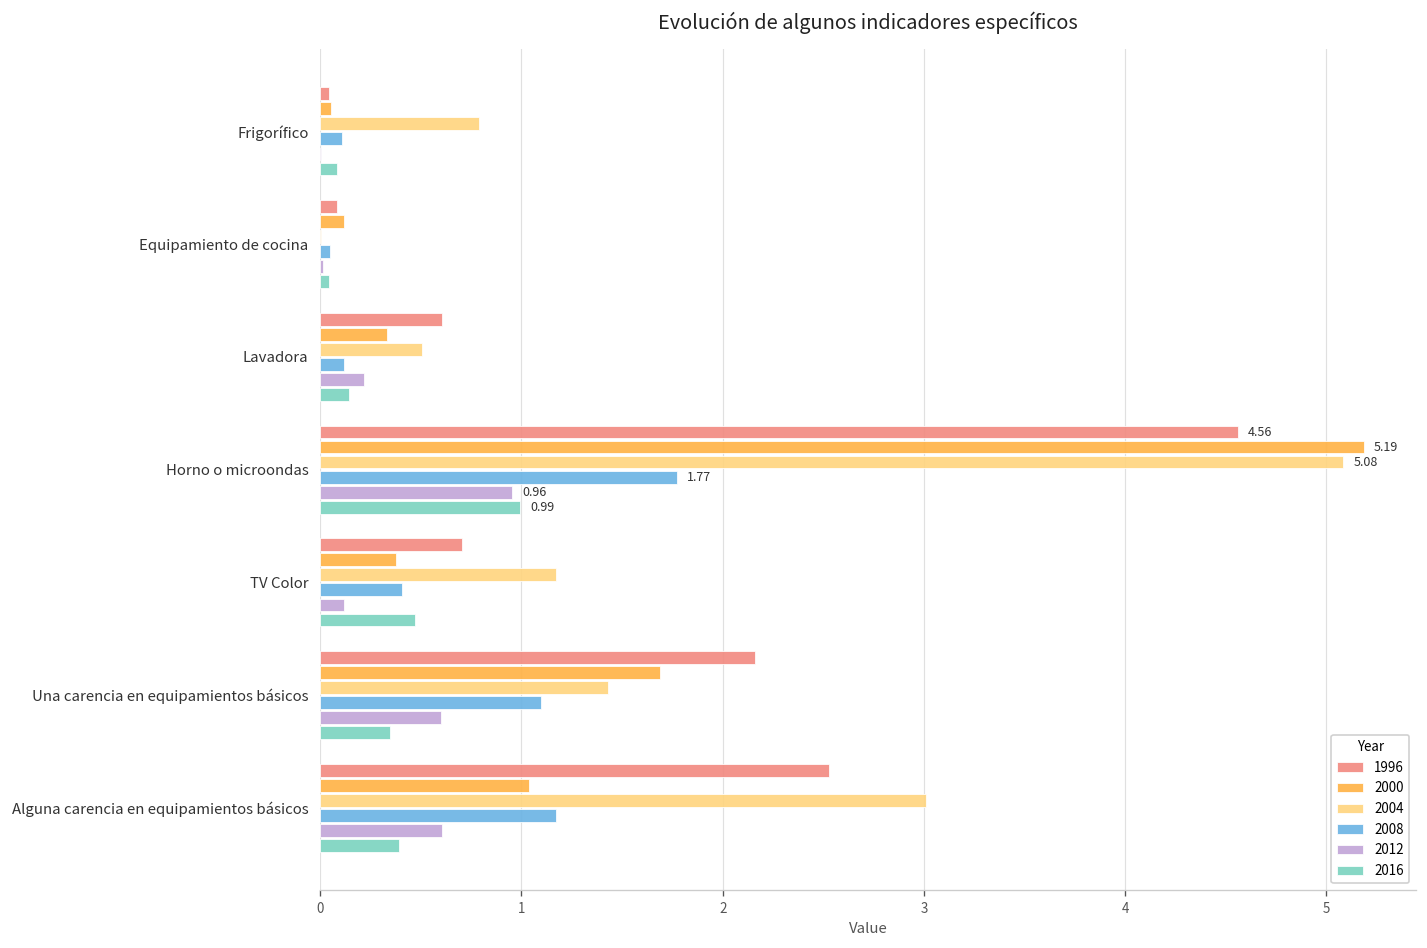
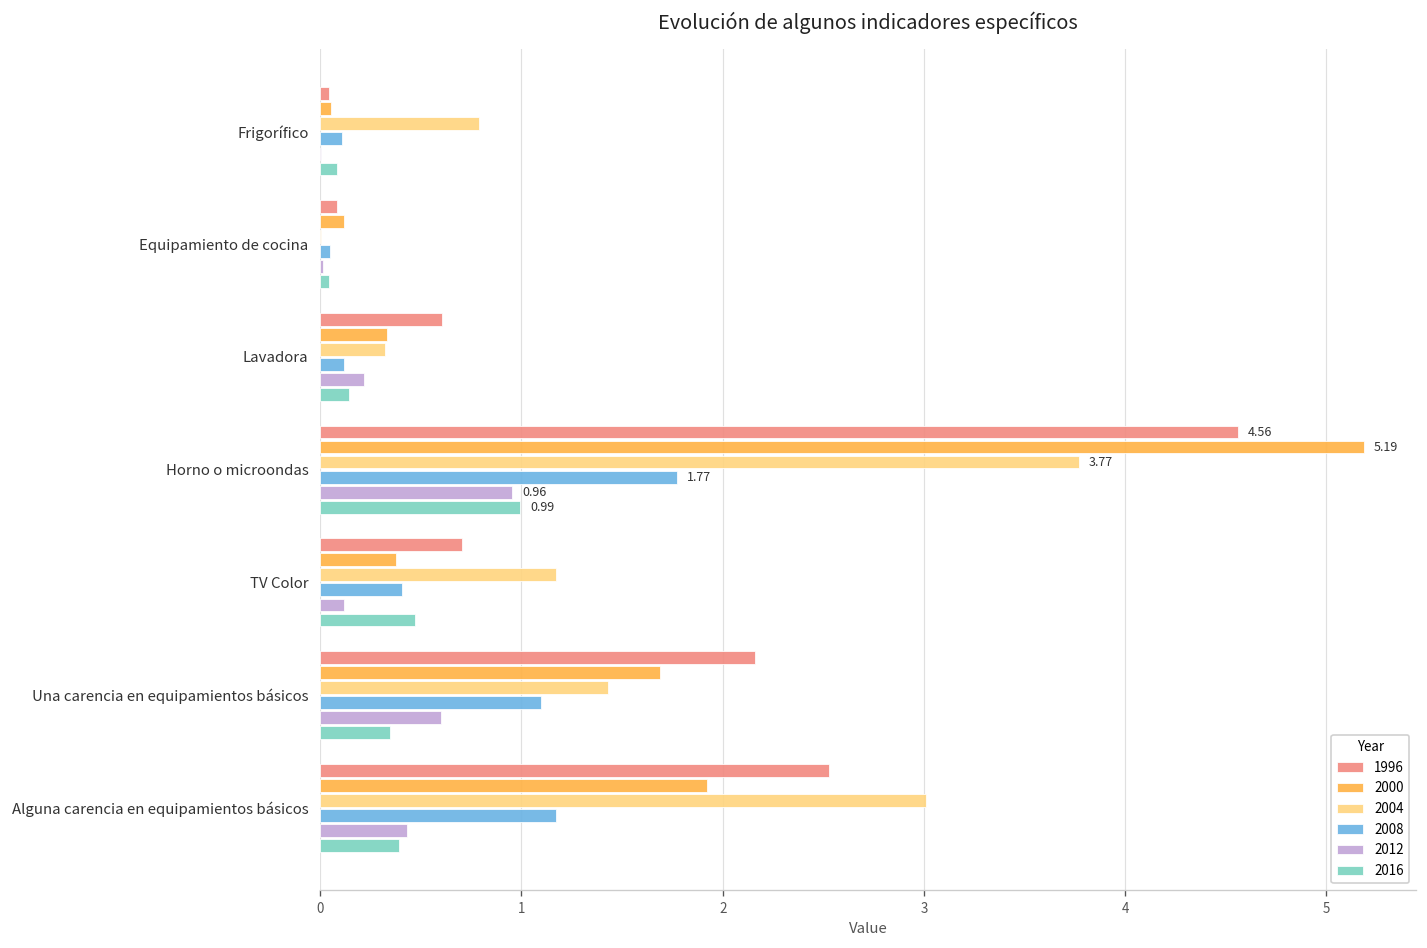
  {
    "1996": {
      "Horno o microondas": 4.56
    },
    "2000": {
      "Frigorífico": 0.05,
      "Equipamiento de cocina": 0.12,
      "Lavadora": 0.33,
      "TV Color": 0.38,
      "Una carencia en equipamientos básicos": 1.69,
-     "Alguna carencia en equipamientos básicos": 1.04
+     "Alguna carencia en equipamientos básicos": 1.92
    },
    "2004": {
-     "Lavadora": 0.51,
-     "Horno o microondas": 5.08
+     "Lavadora": 0.32,
+     "Horno o microondas": 3.77
    },
    "2012": {
      "Lavadora": 0.22,
      "TV Color": 0.12,
      "Una carencia en equipamientos básicos": 0.60,
-     "Alguna carencia en equipamientos básicos": 0.61
+     "Alguna carencia en equipamientos básicos": 0.43
    }
  }
